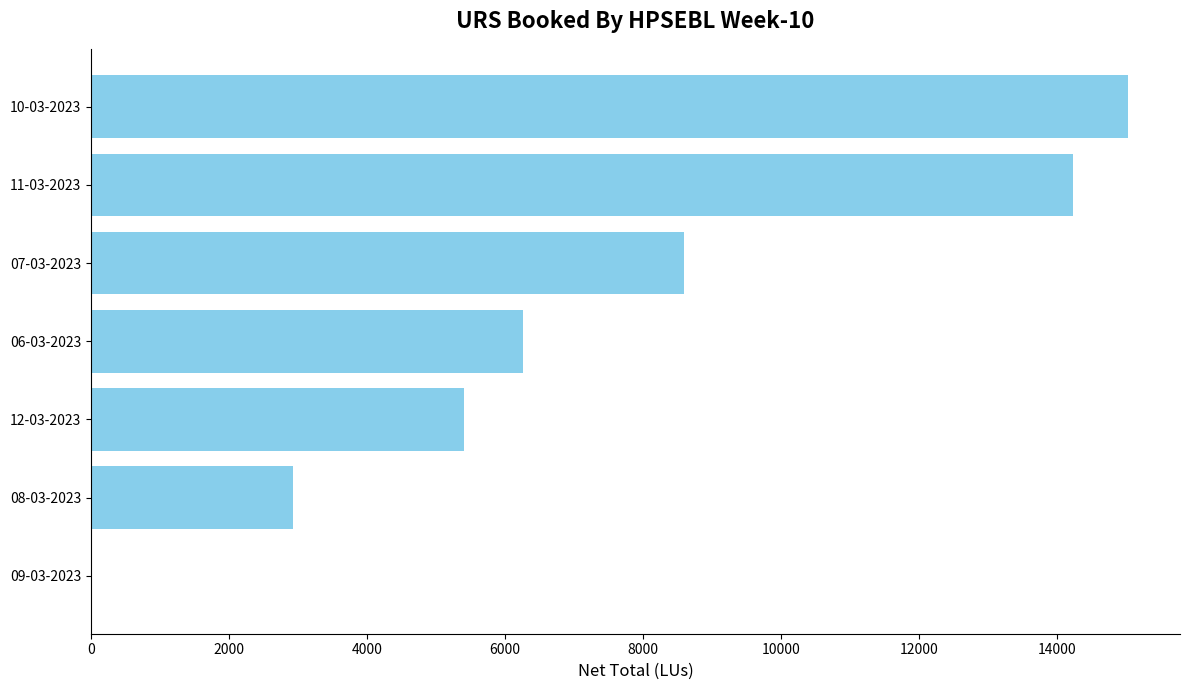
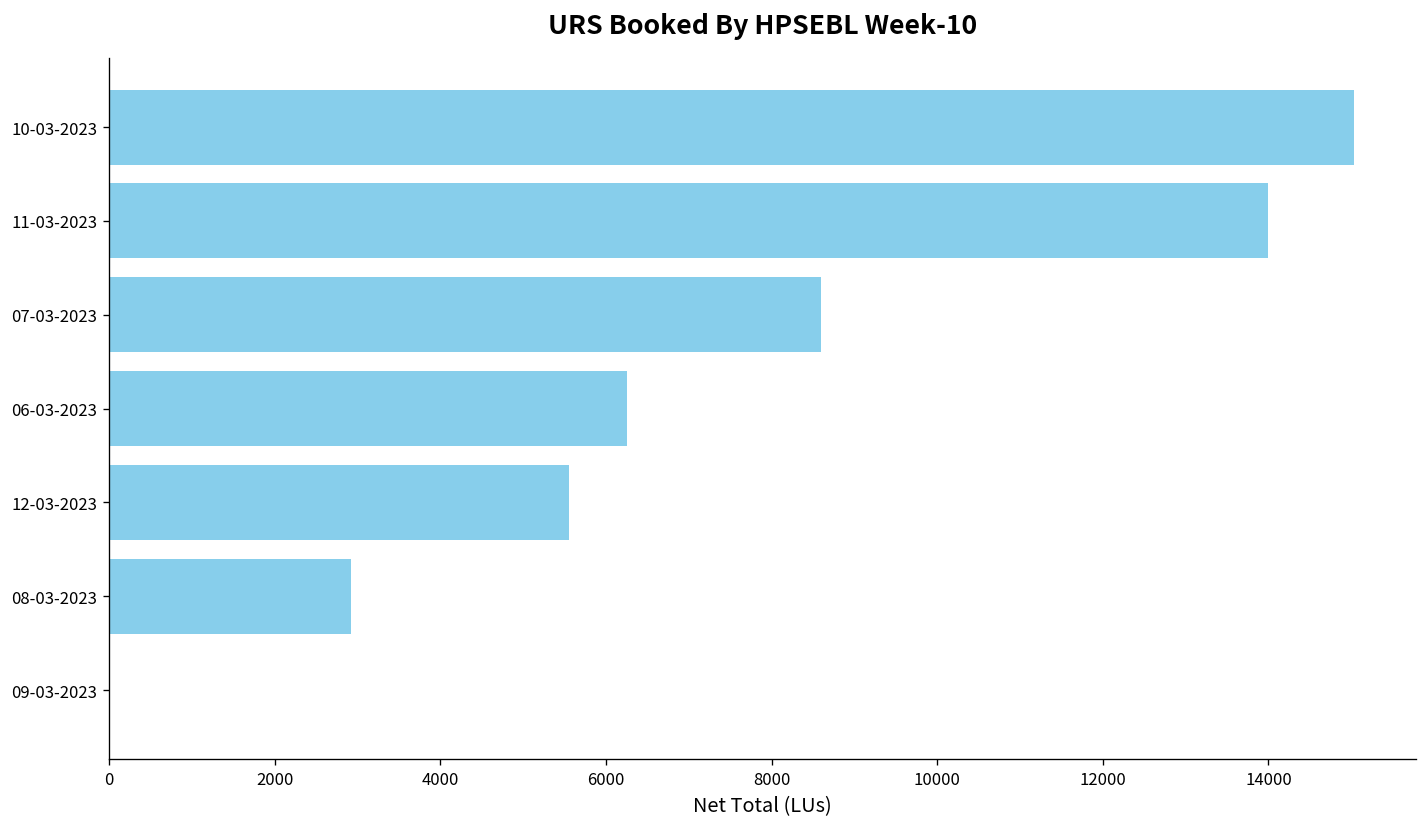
  {
    "10-03-2023": 15000,
-   "11-03-2023": 14200,
+   "11-03-2023": 14000,
    "07-03-2023": 8600,
    "06-03-2023": 6300,
-   "12-03-2023": 5400,
+   "12-03-2023": 5500,
    "08-03-2023": 2900,
    "09-03-2023": 0
  }
